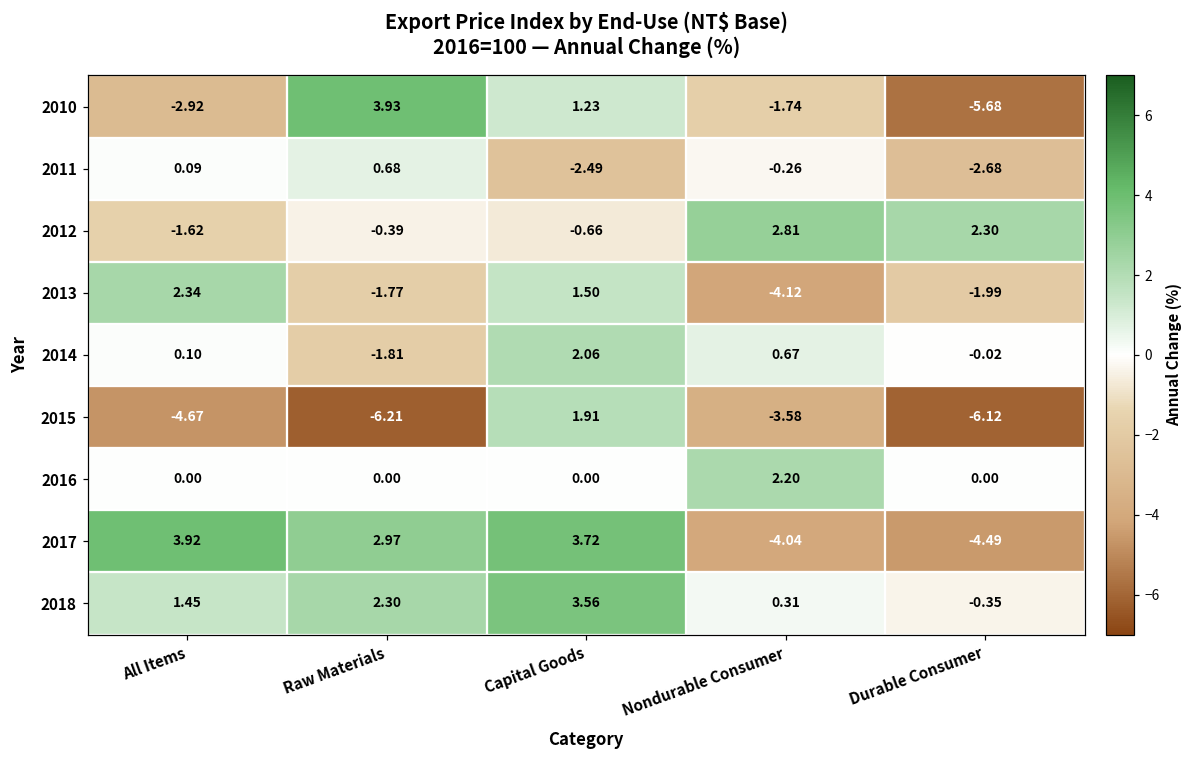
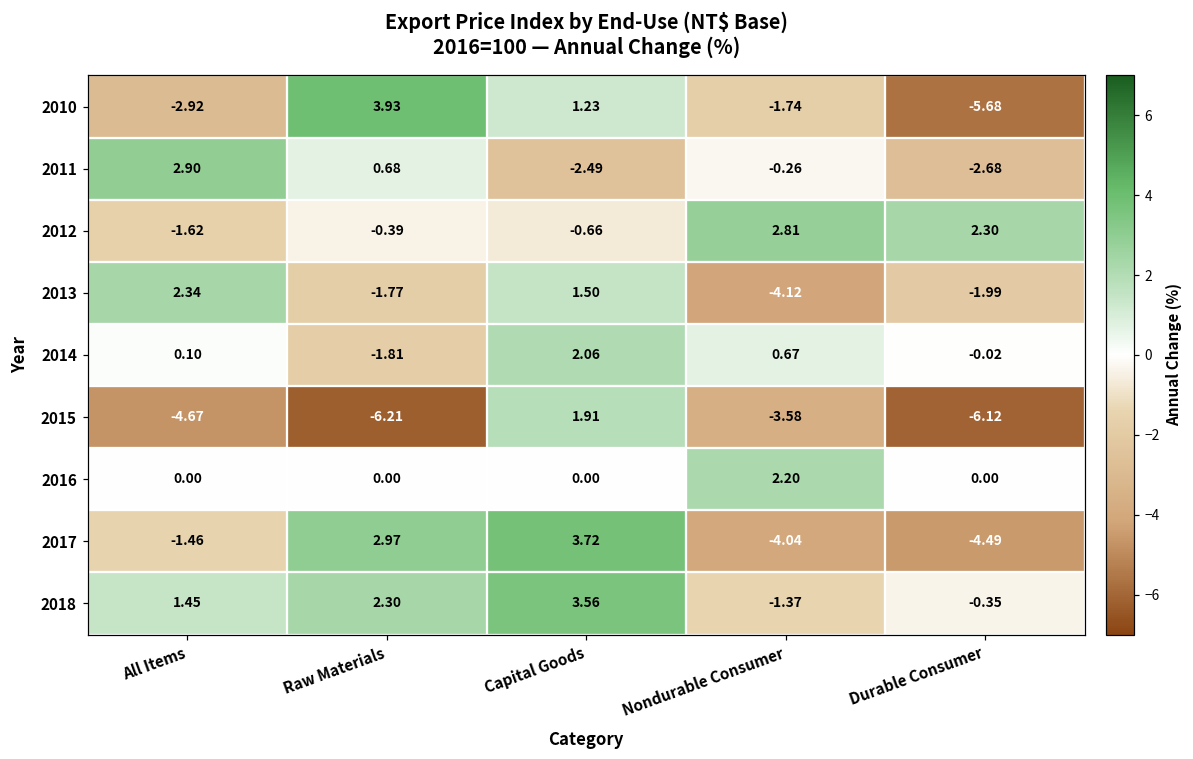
  {
    "2010": {
      "All Items": -2.92,
      "Raw Materials": 3.93,
      "Capital Goods": 1.23,
      "Nondurable Consumer": -1.74,
      "Durable Consumer": -5.68
    },
    "2011": {
-     "All Items": 0.09,
+     "All Items": 2.90,
      "Raw Materials": 0.68,
      "Capital Goods": -2.49,
      "Nondurable Consumer": -0.26,
      "Durable Consumer": -2.68
    },
    "2012": {
      "All Items": -1.62,
      "Raw Materials": -0.39,
      "Capital Goods": -0.66,
      "Nondurable Consumer": 2.81,
      "Durable Consumer": 2.30
    },
    "2013": {
      "All Items": 2.34,
      "Raw Materials": -1.77,
      "Capital Goods": 1.50,
      "Nondurable Consumer": -4.12,
      "Durable Consumer": -1.99
    },
    "2014": {
      "All Items": 0.10,
      "Raw Materials": -1.81,
      "Capital Goods": 2.06,
      "Nondurable Consumer": 0.67,
      "Durable Consumer": -0.02
    },
    "2015": {
      "All Items": -4.67,
      "Raw Materials": -6.21,
      "Capital Goods": 1.91,
      "Nondurable Consumer": -3.58,
      "Durable Consumer": -6.12
    },
    "2016": {
      "All Items": 0.00,
      "Raw Materials": 0.00,
      "Capital Goods": 0.00,
      "Nondurable Consumer": 2.20,
      "Durable Consumer": 0.00
    },
    "2017": {
-     "All Items": 3.92,
+     "All Items": -1.46,
      "Raw Materials": 2.97,
      "Capital Goods": 3.72,
      "Nondurable Consumer": -4.04,
      "Durable Consumer": -4.49
    },
    "2018": {
      "All Items": 1.45,
      "Raw Materials": 2.30,
      "Capital Goods": 3.56,
-     "Nondurable Consumer": 0.31,
+     "Nondurable Consumer": -1.37,
      "Durable Consumer": -0.35
    }
  }
